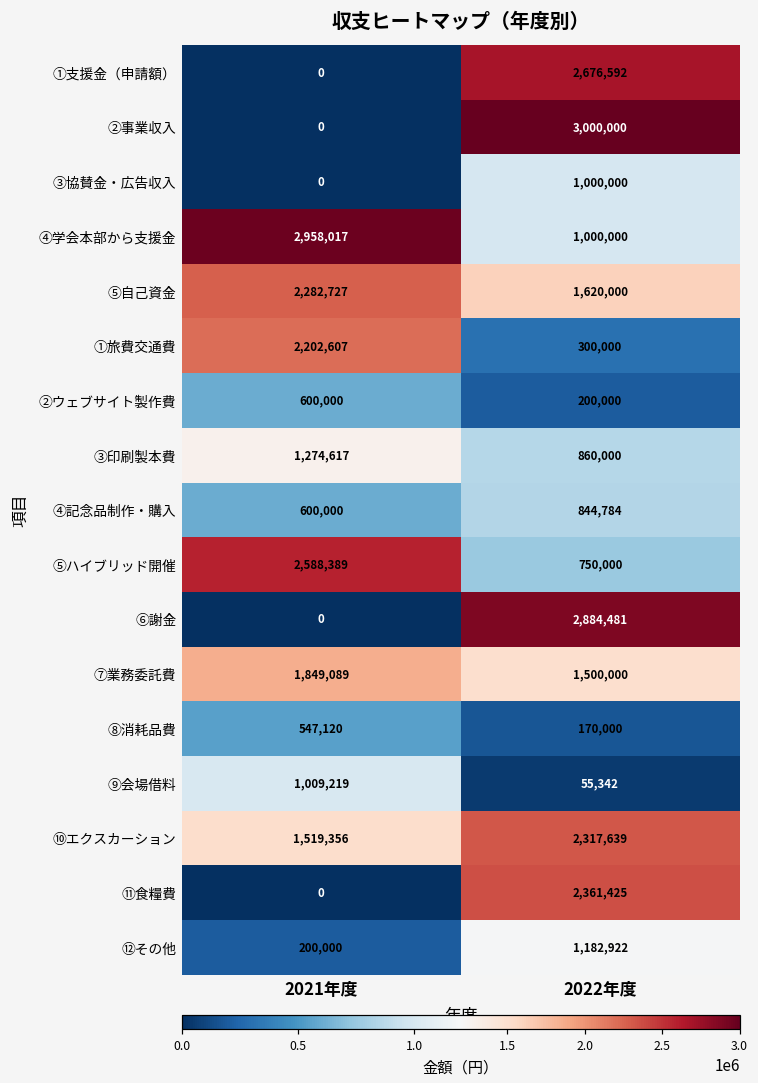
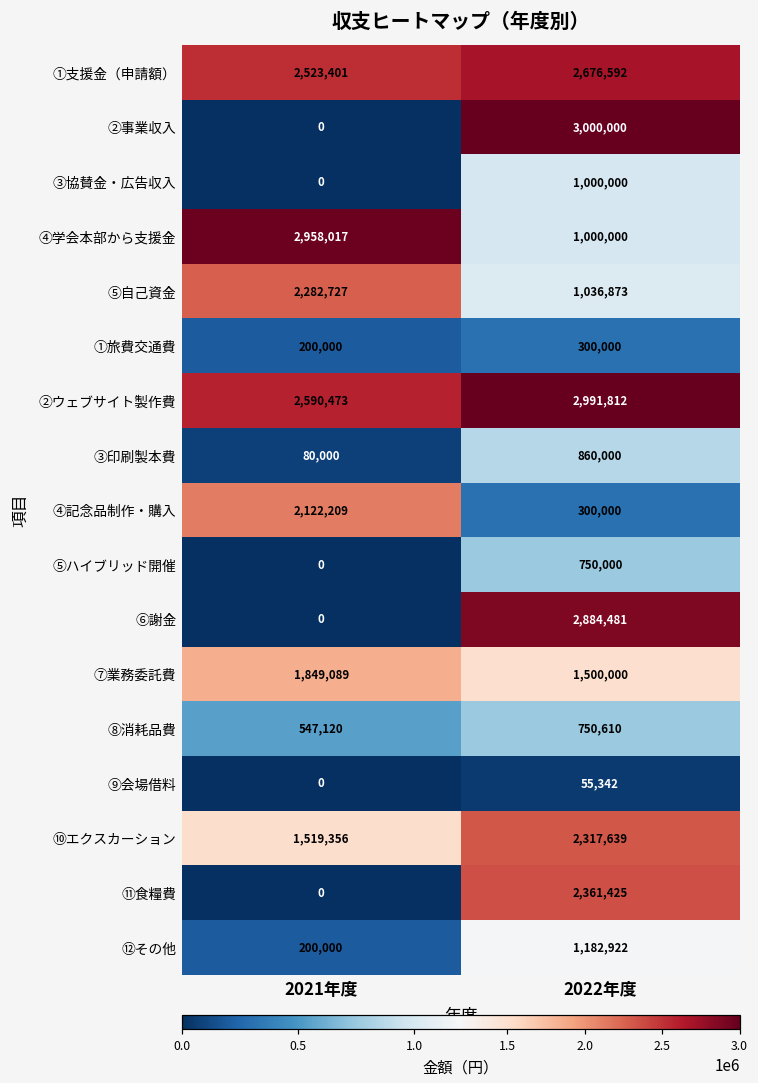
  {
    "①支援金（申請額）": {
-     "2021年度": "0",
+     "2021年度": "2,523,401",
      "2022年度": "2,676,592"
    },
    "②事業収入": {
      "2021年度": "0",
      "2022年度": "3,000,000"
    },
    "③協賛金・広告収入": {
      "2021年度": "0",
      "2022年度": "1,000,000"
    },
    "④学会本部から支援金": {
      "2021年度": "2,958,017",
      "2022年度": "1,000,000"
    },
    "⑤自己資金": {
      "2021年度": "2,282,727",
-     "2022年度": "1,620,000"
+     "2022年度": "1,036,873"
    },
    "①旅費交通費": {
-     "2021年度": "2,202,607",
+     "2021年度": "200,000",
      "2022年度": "300,000"
    },
    "②ウェブサイト製作費": {
-     "2021年度": "600,000",
-     "2022年度": "200,000"
+     "2021年度": "2,590,473",
+     "2022年度": "2,991,812"
    },
    "③印刷製本費": {
-     "2021年度": "1,274,617",
+     "2021年度": "80,000",
      "2022年度": "860,000"
    },
    "④記念品制作・購入": {
-     "2021年度": "600,000",
-     "2022年度": "844,784"
+     "2021年度": "2,122,209",
+     "2022年度": "300,000"
    },
    "⑤ハイブリッド開催": {
-     "2021年度": "2,588,389",
+     "2021年度": "0",
      "2022年度": "750,000"
    },
    "⑥謝金": {
      "2021年度": "0",
      "2022年度": "2,884,481"
    },
    "⑦業務委託費": {
      "2021年度": "1,849,089",
      "2022年度": "1,500,000"
    },
    "⑧消耗品費": {
      "2021年度": "547,120",
-     "2022年度": "170,000"
+     "2022年度": "750,610"
    },
    "⑨会場借料": {
-     "2021年度": "1,009,219",
+     "2021年度": "0",
      "2022年度": "55,342"
    },
    "⑩エクスカーション": {
      "2021年度": "1,519,356",
      "2022年度": "2,317,639"
    },
    "⑪食糧費": {
      "2021年度": "0",
      "2022年度": "2,361,425"
    },
    "⑫その他": {
      "2021年度": "200,000",
      "2022年度": "1,182,922"
    }
  }
